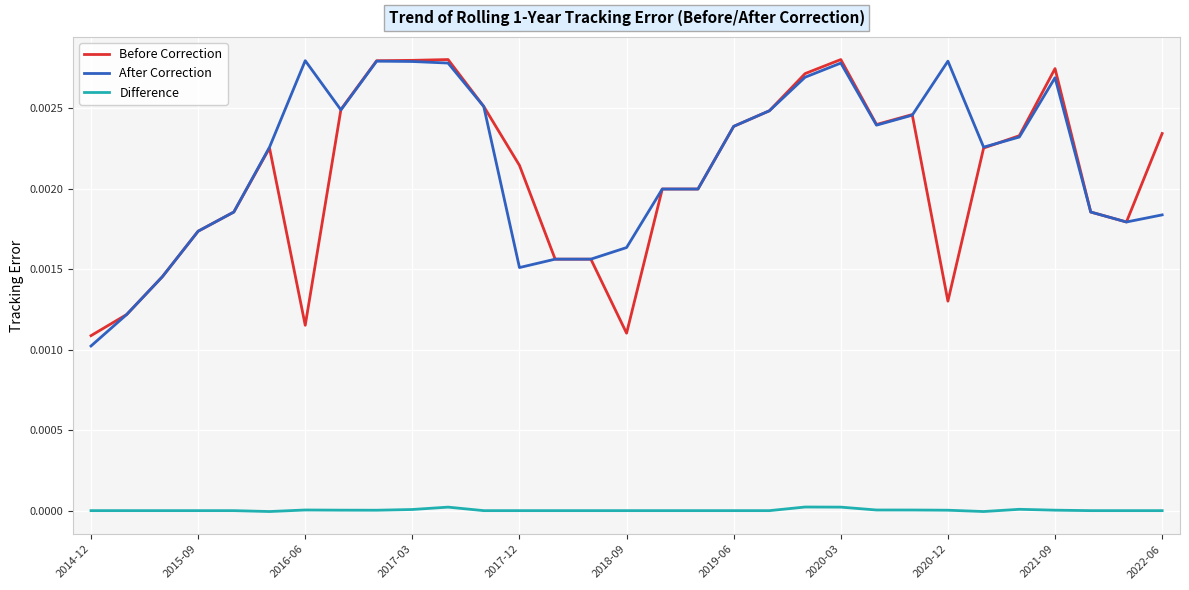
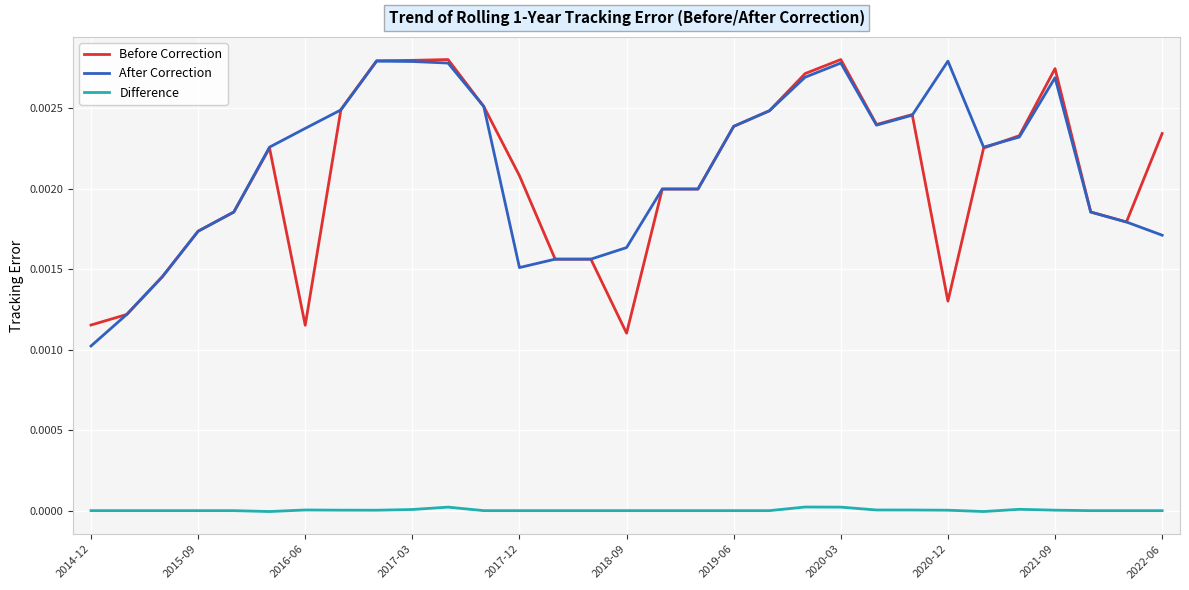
  {
    "Before Correction": {
-     "2014-12": 0.00109,
+     "2014-12": 0.00115,
      "2016-06": 0.00115,
-     "2017-12": 0.00215,
+     "2017-12": 0.00208,
      "2018-09": 0.00110,
      "2020-03": 0.00280,
      "2020-12": 0.00130,
      "2021-09": 0.00275,
      "2022-06": 0.00234
    },
    "After Correction": {
      "2014-12": 0.00102,
-     "2016-06": 0.00280,
+     "2016-06": 0.00237,
      "2017-12": 0.00151,
      "2018-09": 0.00163,
      "2020-03": 0.00278,
      "2020-12": 0.00279,
      "2021-09": 0.00269,
-     "2022-06": 0.00184
+     "2022-06": 0.00171
    },
    "Difference": {
      "2014-12": 0.00000,
      "2015-09": 0.00000,
      "2016-06": 0.00000,
      "2017-03": 0.00001,
      "2017-12": 0.00000,
      "2018-09": 0.00000,
      "2019-06": 0.00000,
      "2020-03": 0.00002,
      "2020-12": 0.00000,
      "2021-09": 0.00000,
      "2022-06": 0.00000
    }
  }
